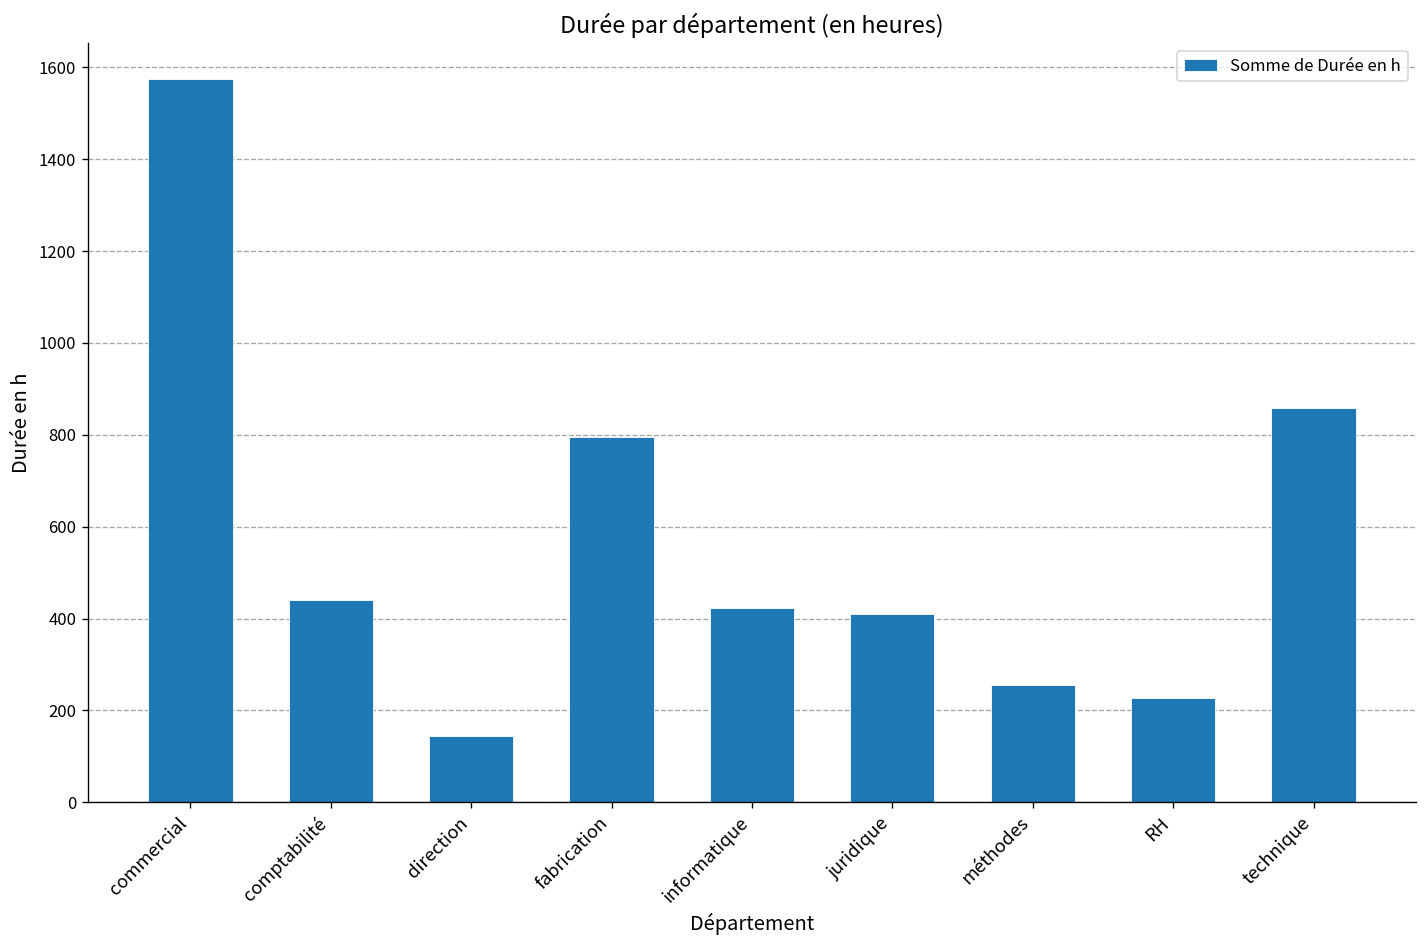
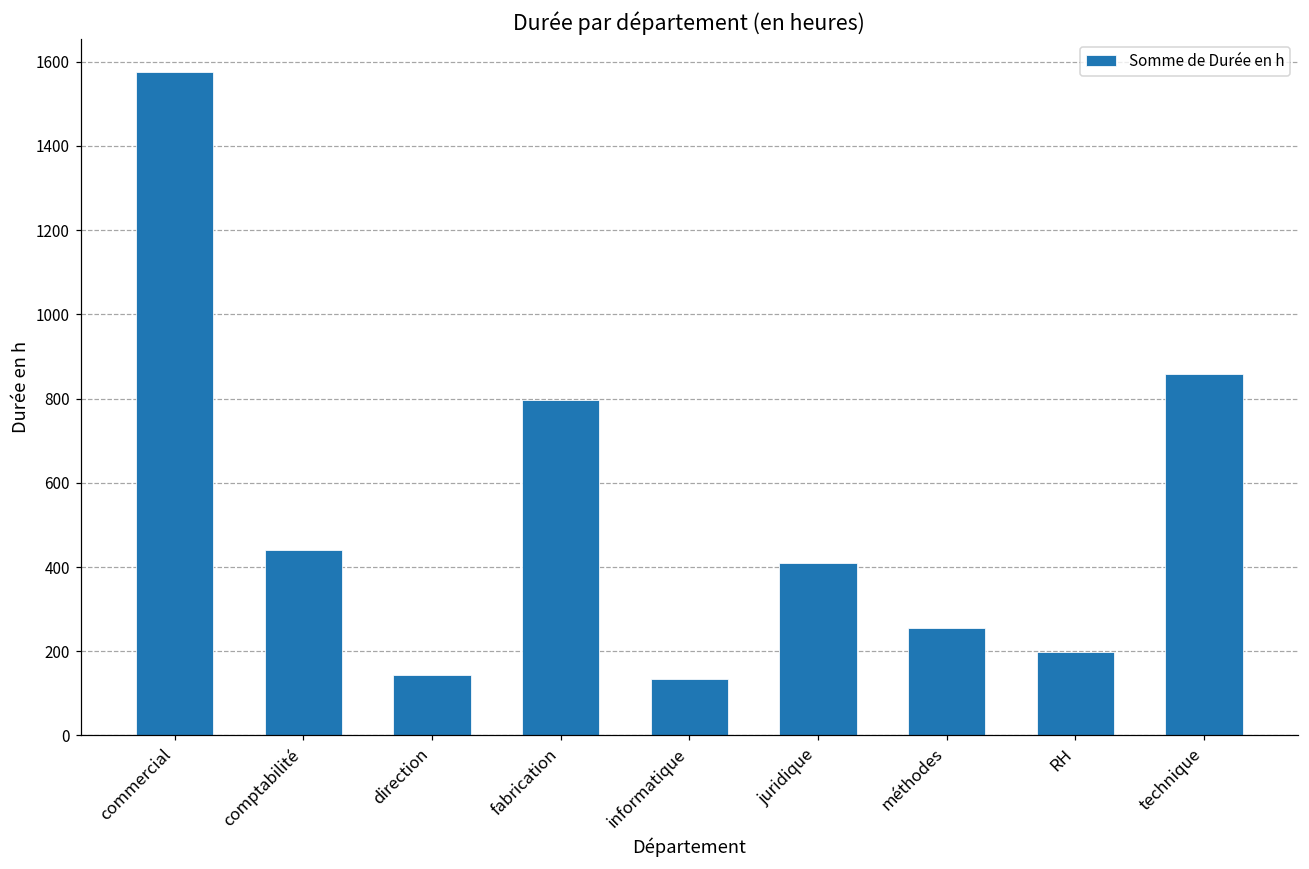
  {
    "commercial": 1580,
    "comptabilité": 440,
    "direction": 140,
    "fabrication": 800,
-   "informatique": 420,
+   "informatique": 130,
    "juridique": 410,
    "méthodes": 260,
-   "RH": 230,
+   "RH": 200,
    "technique": 860
  }
